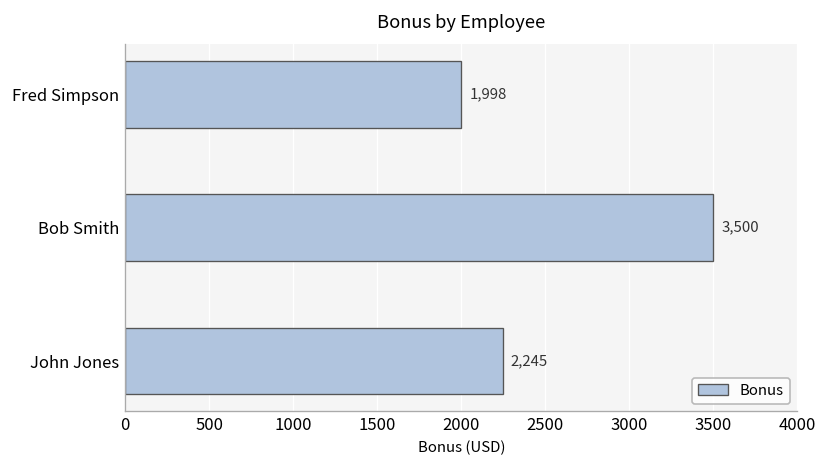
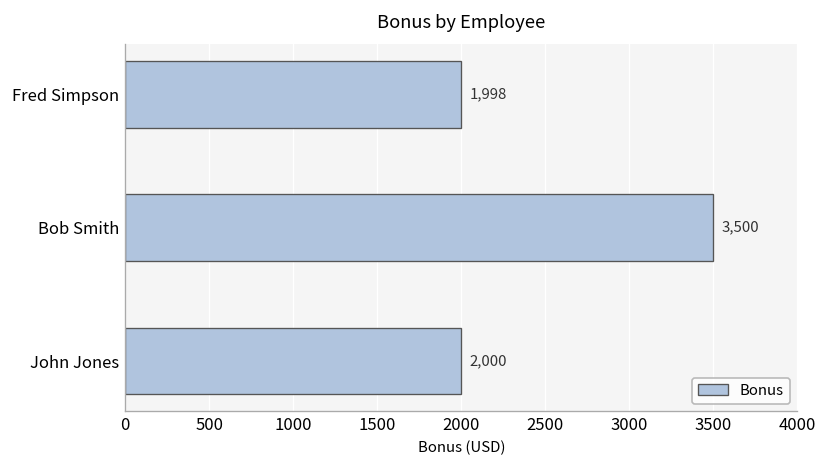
  {
    "Fred Simpson": "1,998",
    "Bob Smith": "3,500",
-   "John Jones": "2,245"
+   "John Jones": "2,000"
  }
